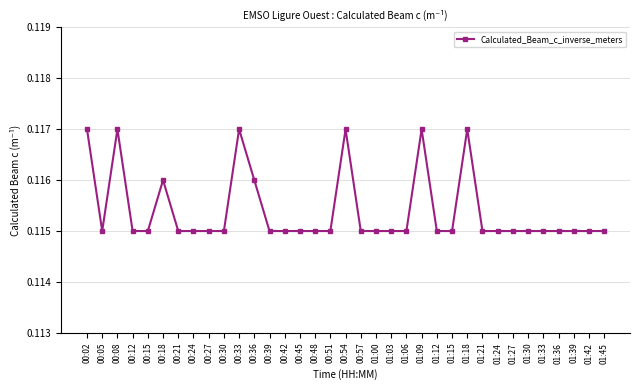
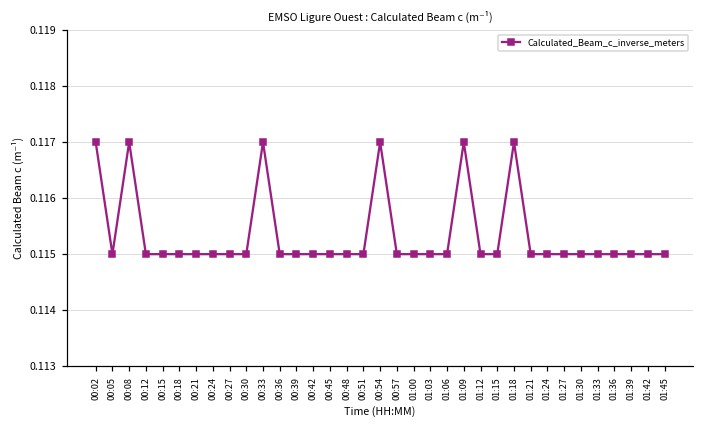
  {
    "00:02": 0.117,
    "00:05": 0.115,
    "00:08": 0.117,
    "00:12": 0.115,
    "00:15": 0.115,
-   "00:18": 0.116,
+   "00:18": 0.115,
    "00:21": 0.115,
    "00:24": 0.115,
    "00:27": 0.115,
    "00:30": 0.115,
    "00:33": 0.117,
-   "00:36": 0.116,
+   "00:36": 0.115,
    "00:39": 0.115,
    "00:42": 0.115,
    "00:45": 0.115,
    "00:48": 0.115,
    "00:51": 0.115,
    "00:54": 0.117,
    "00:57": 0.115,
    "01:00": 0.115,
    "01:03": 0.115,
    "01:06": 0.115,
    "01:09": 0.117,
    "01:12": 0.115,
    "01:15": 0.115,
    "01:18": 0.117,
    "01:21": 0.115,
    "01:24": 0.115,
    "01:27": 0.115,
    "01:30": 0.115,
    "01:33": 0.115,
    "01:36": 0.115,
    "01:39": 0.115,
    "01:42": 0.115,
    "01:45": 0.115
  }
